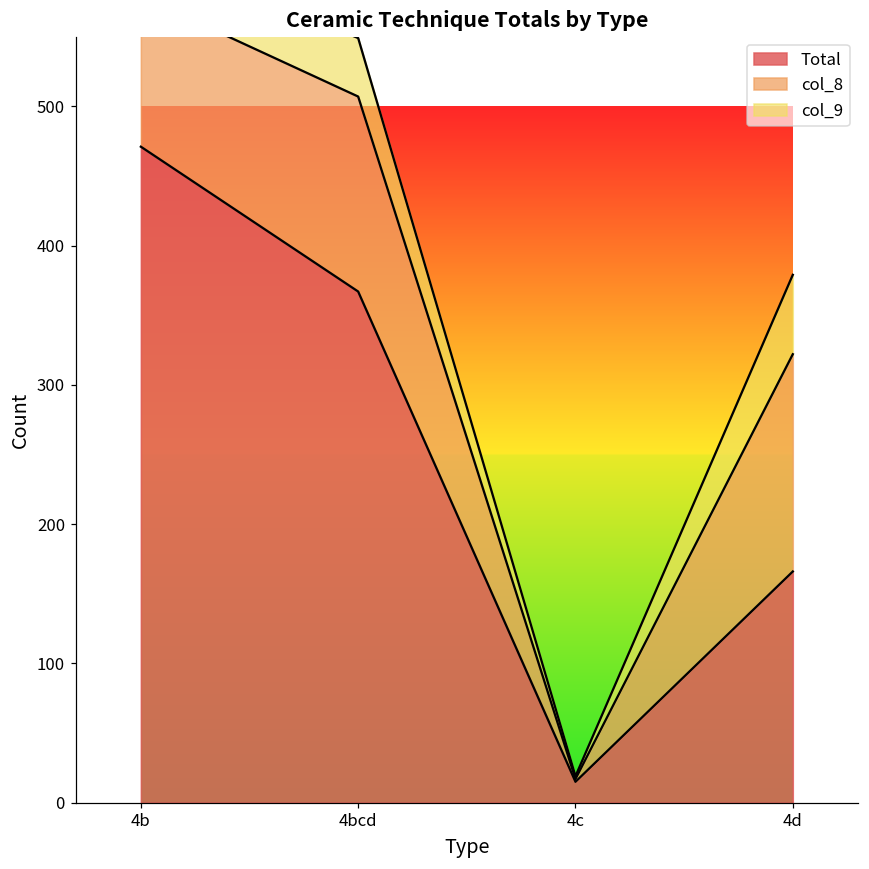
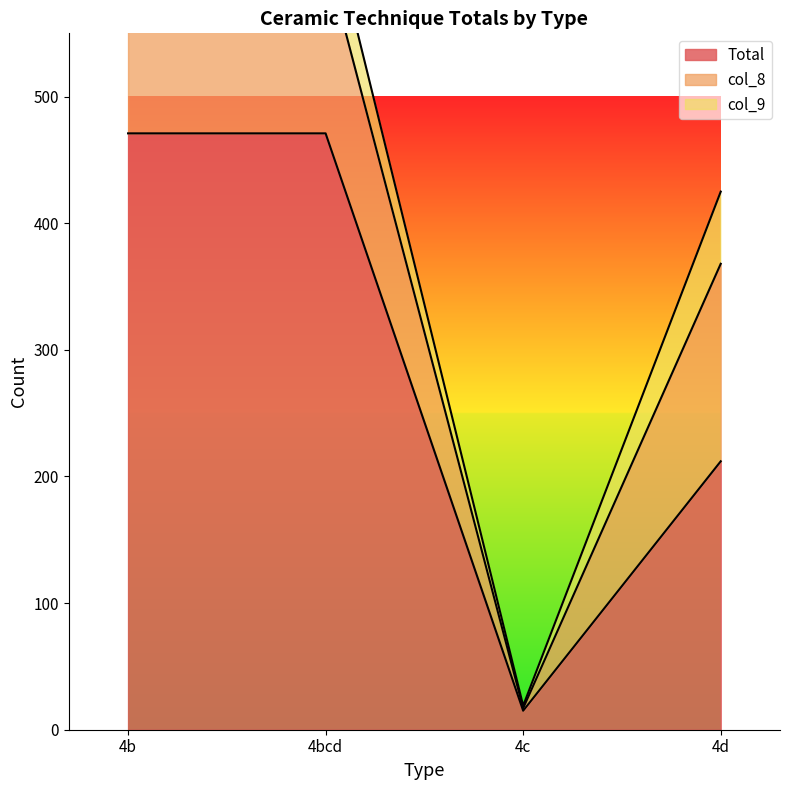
  {
    "Total": {
      "4b": 471,
-     "4bcd": 367,
-     "4d": 166
+     "4bcd": 471,
+     "4d": 212
    },
    "col_8": {
      "4d": 156
    },
    "col_9": {
      "4d": 57
    }
  }
